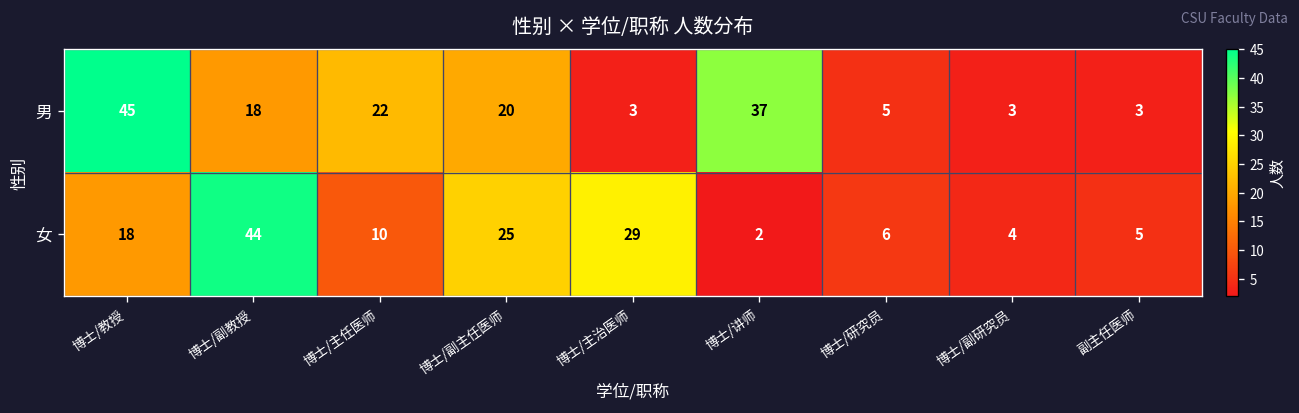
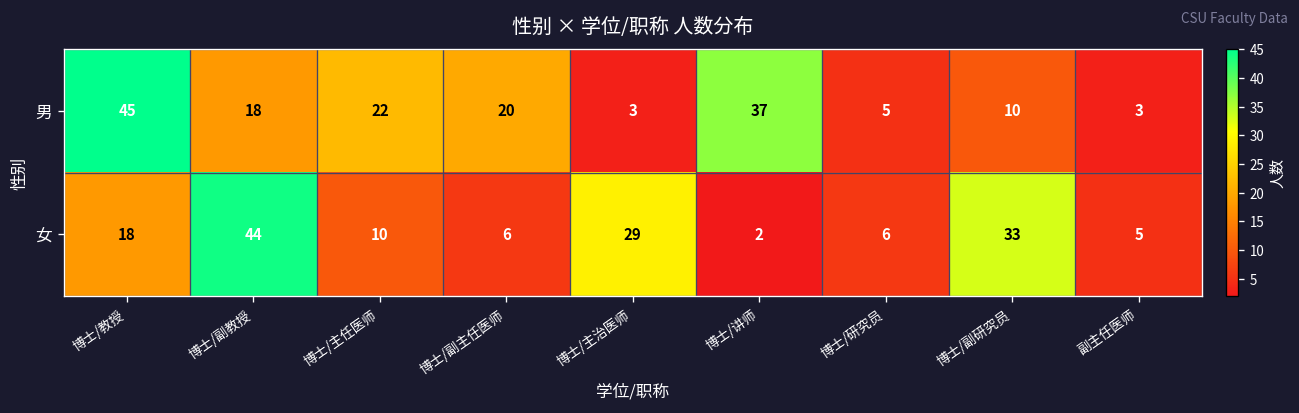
  {
    "男": {
      "博士/教授": 45,
      "博士/副教授": 18,
      "博士/主任医师": 22,
      "博士/副主任医师": 20,
      "博士/主治医师": 3,
      "博士/讲师": 37,
      "博士/研究员": 5,
-     "博士/副研究员": 3,
+     "博士/副研究员": 10,
      "副主任医师": 3
    },
    "女": {
      "博士/教授": 18,
      "博士/副教授": 44,
      "博士/主任医师": 10,
-     "博士/副主任医师": 25,
+     "博士/副主任医师": 6,
      "博士/主治医师": 29,
      "博士/讲师": 2,
      "博士/研究员": 6,
-     "博士/副研究员": 4,
+     "博士/副研究员": 33,
      "副主任医师": 5
    }
  }
